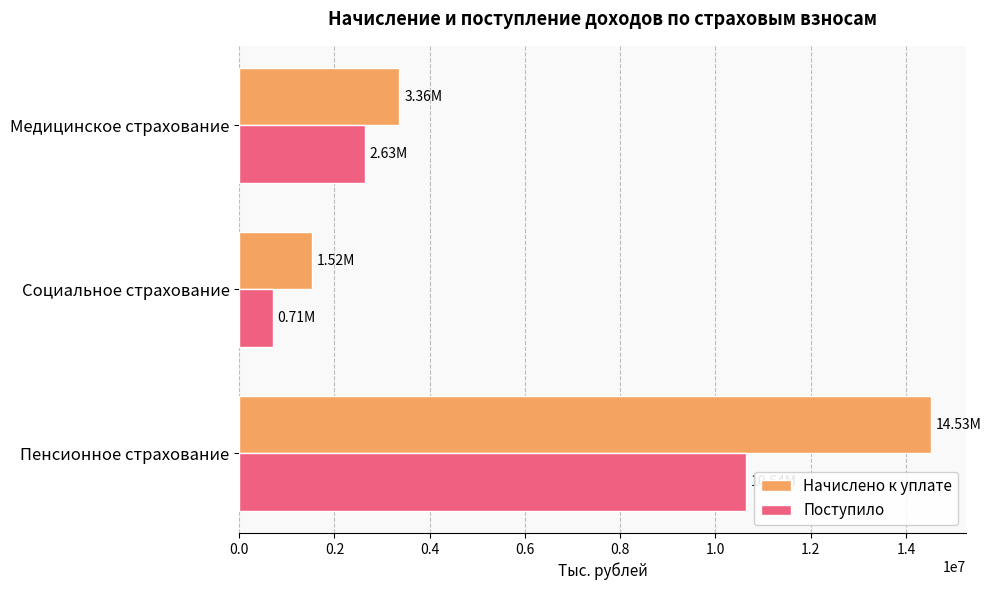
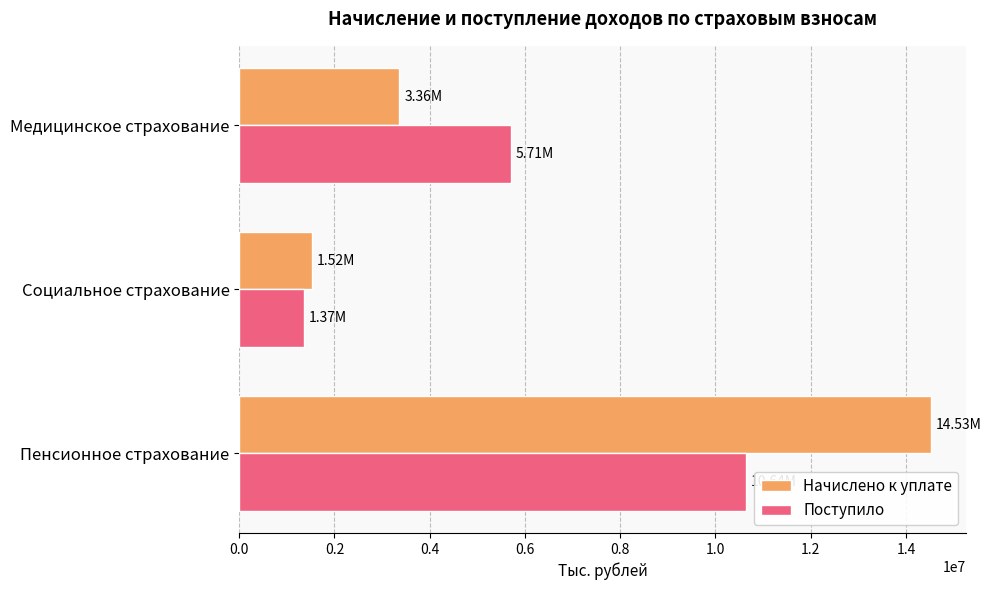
  {
    "Начислено к уплате": {
      "Медицинское страхование": "3.36M",
      "Социальное страхование": "1.52M",
      "Пенсионное страхование": "14.53M"
    },
    "Поступило": {
-     "Медицинское страхование": "2.63M",
-     "Социальное страхование": "0.71M"
+     "Медицинское страхование": "5.71M",
+     "Социальное страхование": "1.37M"
    }
  }
